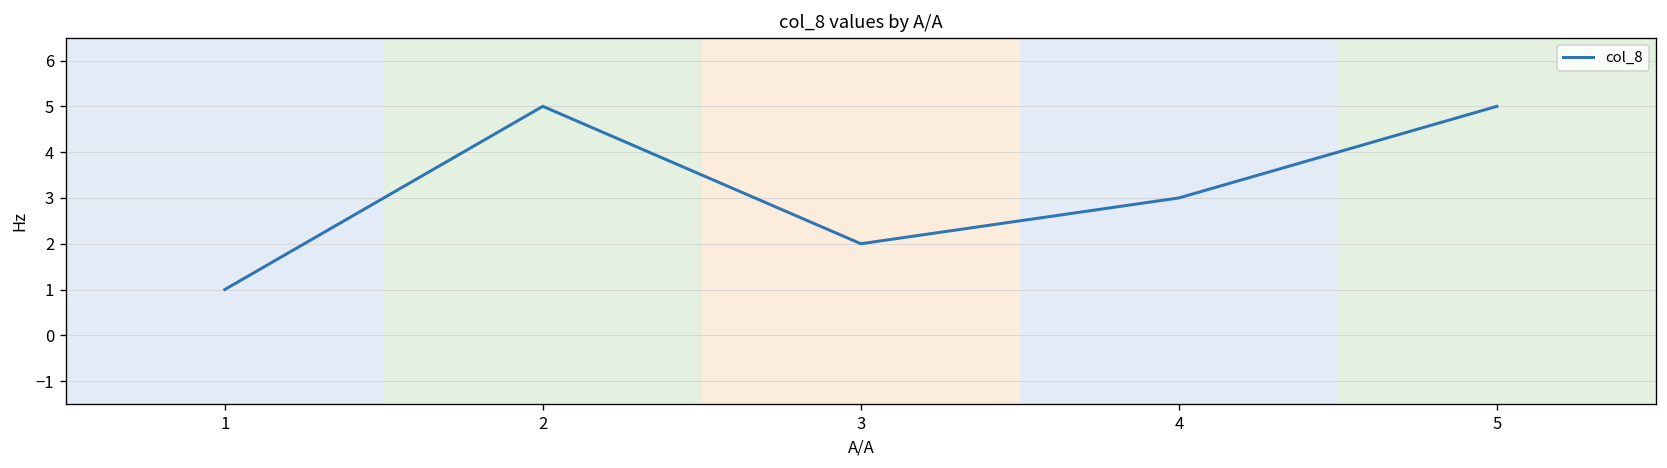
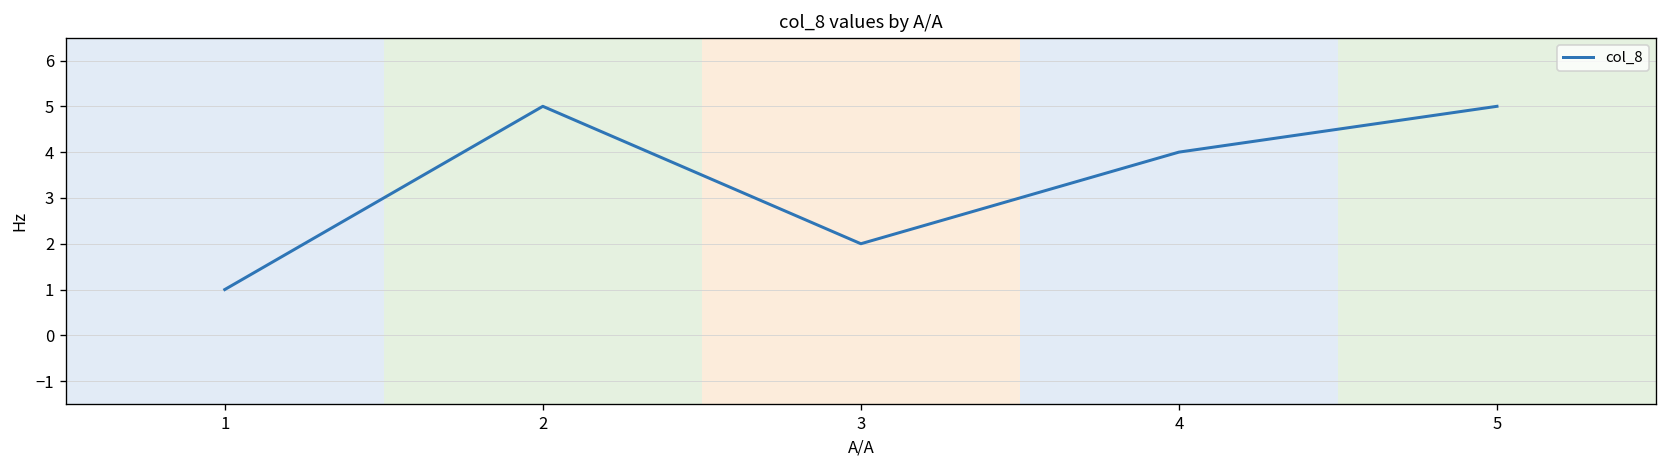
  {
    "1": 1,
    "2": 5,
    "3": 2,
-   "4": 3,
+   "4": 4,
    "5": 5
  }
